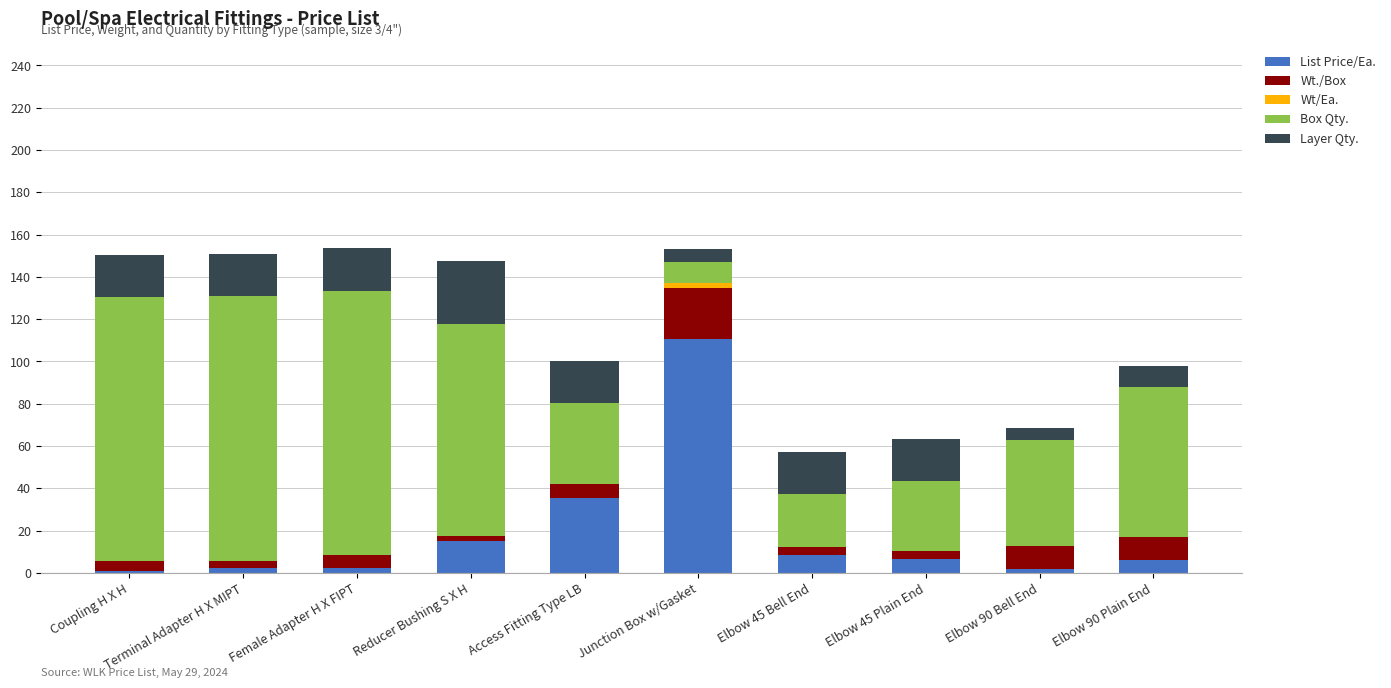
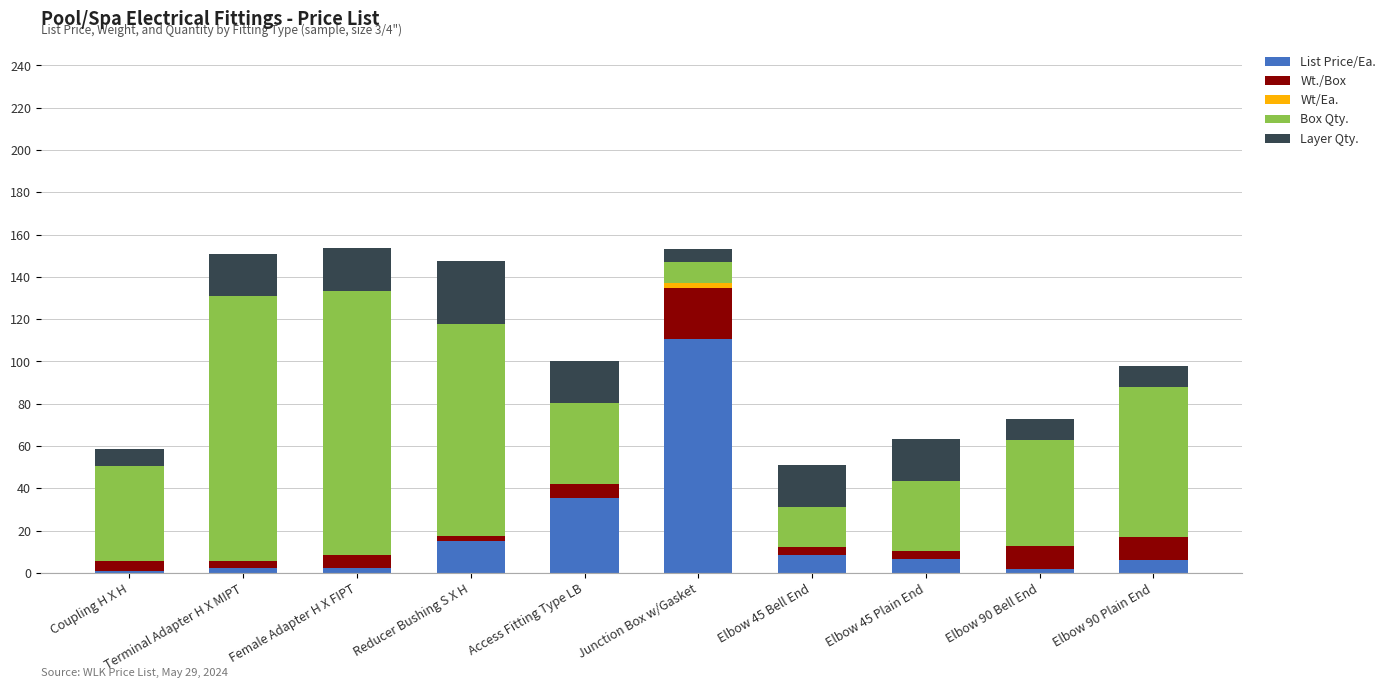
  {
    "List Price/Ea.": {
      "Terminal Adapter H X MIPT": 2,
      "Female Adapter H X FIPT": 2,
      "Reducer Bushing S X H": 15,
      "Access Fitting Type LB": 35,
      "Junction Box w/Gasket": 111,
      "Elbow 45 Bell End": 9,
      "Elbow 45 Plain End": 7,
      "Elbow 90 Bell End": 2,
      "Elbow 90 Plain End": 6
    },
    "Wt./Box": {
      "Coupling H X H": 5,
      "Terminal Adapter H X MIPT": 3,
      "Female Adapter H X FIPT": 6,
      "Reducer Bushing S X H": 2,
      "Access Fitting Type LB": 7,
      "Junction Box w/Gasket": 24,
      "Elbow 45 Bell End": 4,
      "Elbow 45 Plain End": 4,
      "Elbow 90 Bell End": 11,
      "Elbow 90 Plain End": 11
    },
    "Wt/Ea.": {
      "Junction Box w/Gasket": 2
    },
    "Box Qty.": {
-     "Coupling H X H": 125,
+     "Coupling H X H": 45,
      "Terminal Adapter H X MIPT": 125,
      "Female Adapter H X FIPT": 125,
      "Reducer Bushing S X H": 100,
      "Access Fitting Type LB": 38,
      "Junction Box w/Gasket": 10,
-     "Elbow 45 Bell End": 25,
+     "Elbow 45 Bell End": 19,
      "Elbow 45 Plain End": 33,
      "Elbow 90 Bell End": 50,
      "Elbow 90 Plain End": 71
    },
    "Layer Qty.": {
-     "Coupling H X H": 20,
+     "Coupling H X H": 8,
      "Terminal Adapter H X MIPT": 20,
      "Female Adapter H X FIPT": 20,
      "Reducer Bushing S X H": 30,
      "Access Fitting Type LB": 20,
      "Junction Box w/Gasket": 6,
      "Elbow 45 Bell End": 20,
      "Elbow 45 Plain End": 20,
-     "Elbow 90 Bell End": 6,
+     "Elbow 90 Bell End": 10,
      "Elbow 90 Plain End": 10
    }
  }
